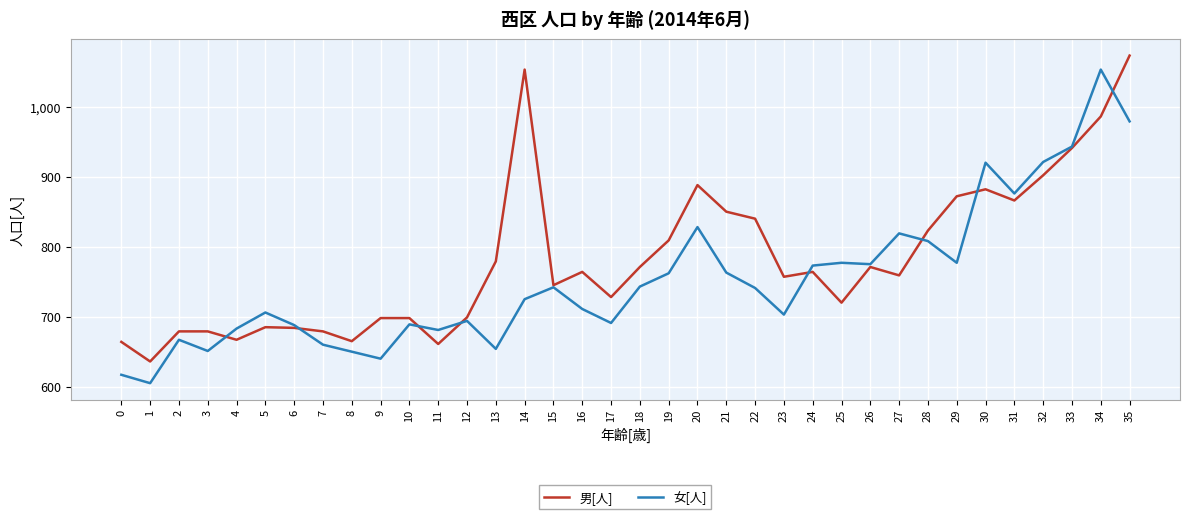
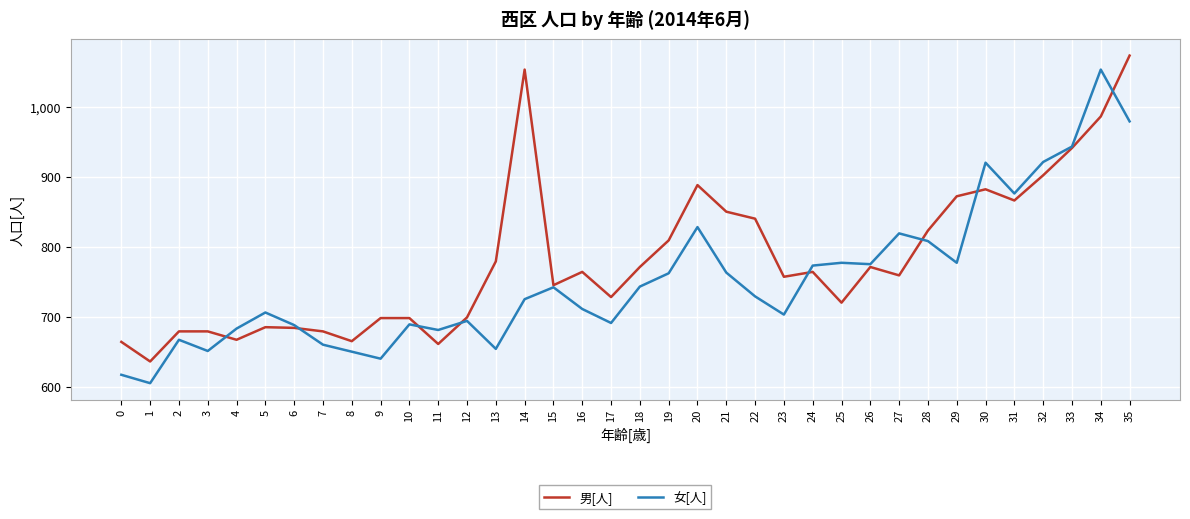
  {
    "男[人]": {
      "0": "660",
      "1": "640",
      "2": "680",
      "3": "680",
      "4": "670",
      "5": "690",
      "6": "680",
      "7": "680",
      "8": "670",
      "9": "700",
      "10": "700",
      "11": "660",
      "12": "700",
      "13": "780",
      "14": "1,050",
      "16": "760",
      "17": "730",
      "18": "770",
      "19": "810",
      "20": "890",
      "21": "850",
      "22": "840",
      "23": "760",
      "24": "760",
      "25": "720",
      "26": "770",
      "27": "760",
      "28": "820",
      "29": "870",
      "30": "880",
      "31": "870",
      "32": "900",
      "34": "990",
      "35": "1,070"
    },
    "女[人]": {
      "0": "620",
      "1": "610",
      "2": "670",
      "3": "650",
      "4": "680",
      "5": "710",
      "6": "690",
      "7": "660",
      "8": "650",
      "9": "640",
      "10": "690",
      "11": "680",
      "12": "690",
      "13": "650",
      "14": "730",
      "16": "710",
      "17": "690",
      "18": "740",
      "19": "760",
      "20": "830",
      "21": "760",
-     "22": "740",
+     "22": "730",
      "23": "700",
      "24": "770",
      "25": "780",
      "26": "780",
      "27": "820",
      "28": "810",
      "29": "780",
      "30": "920",
      "31": "880",
      "32": "920",
      "34": "1,050",
      "35": "980"
    }
  }
